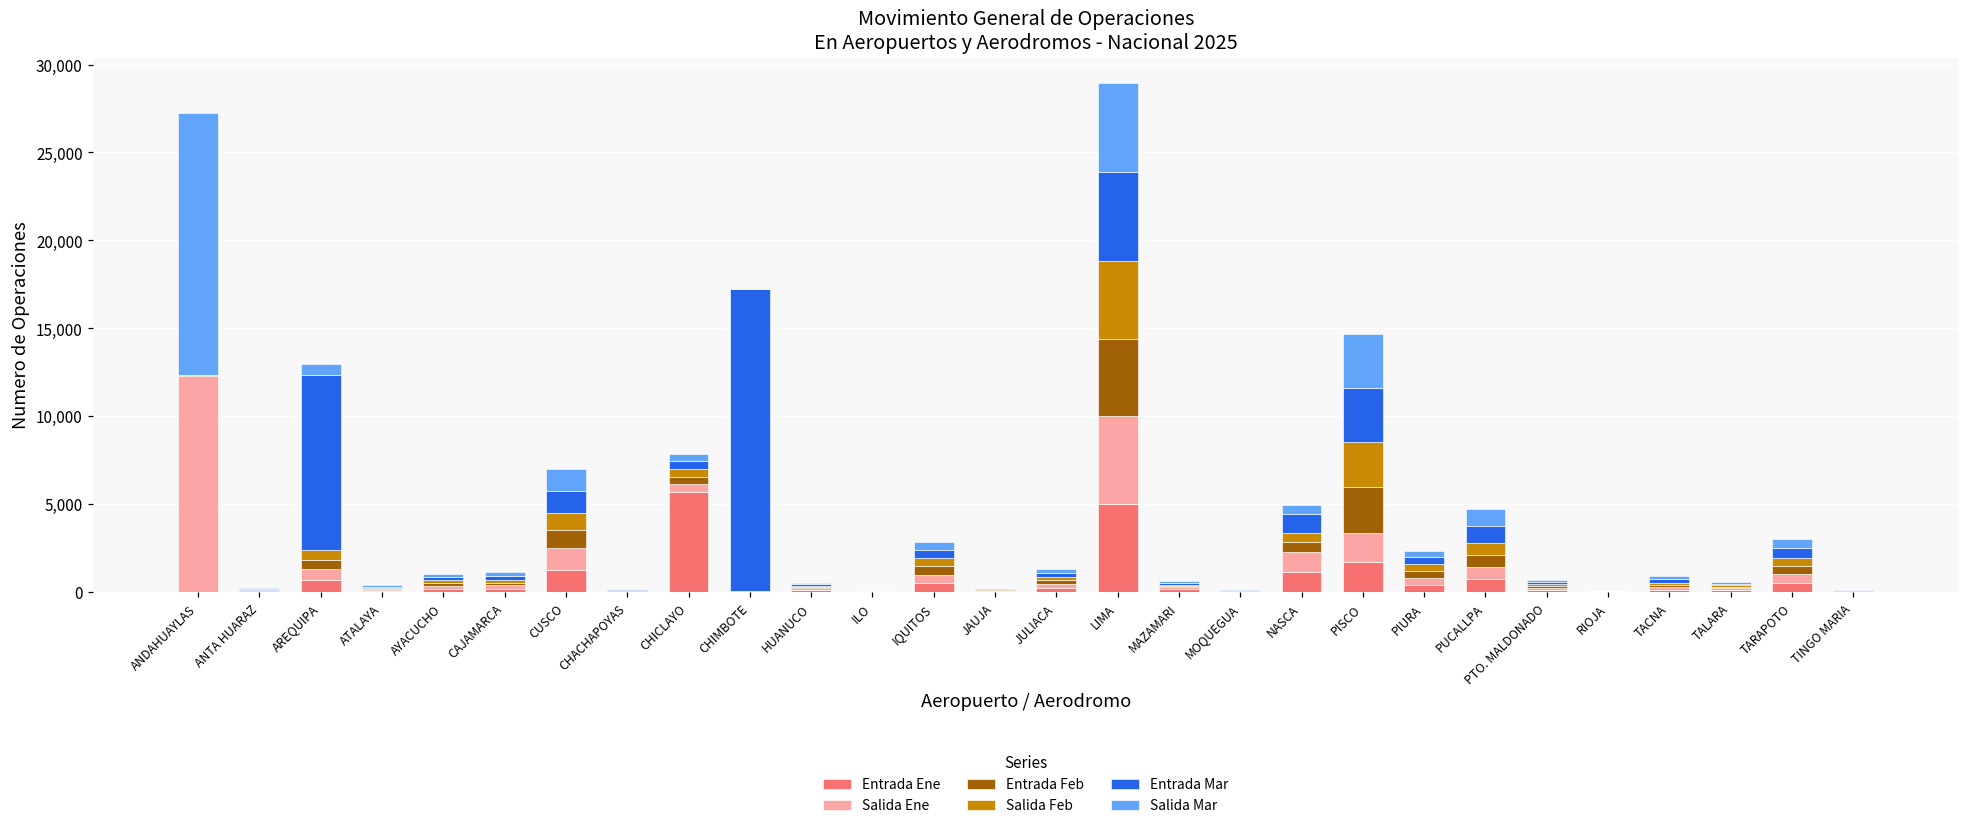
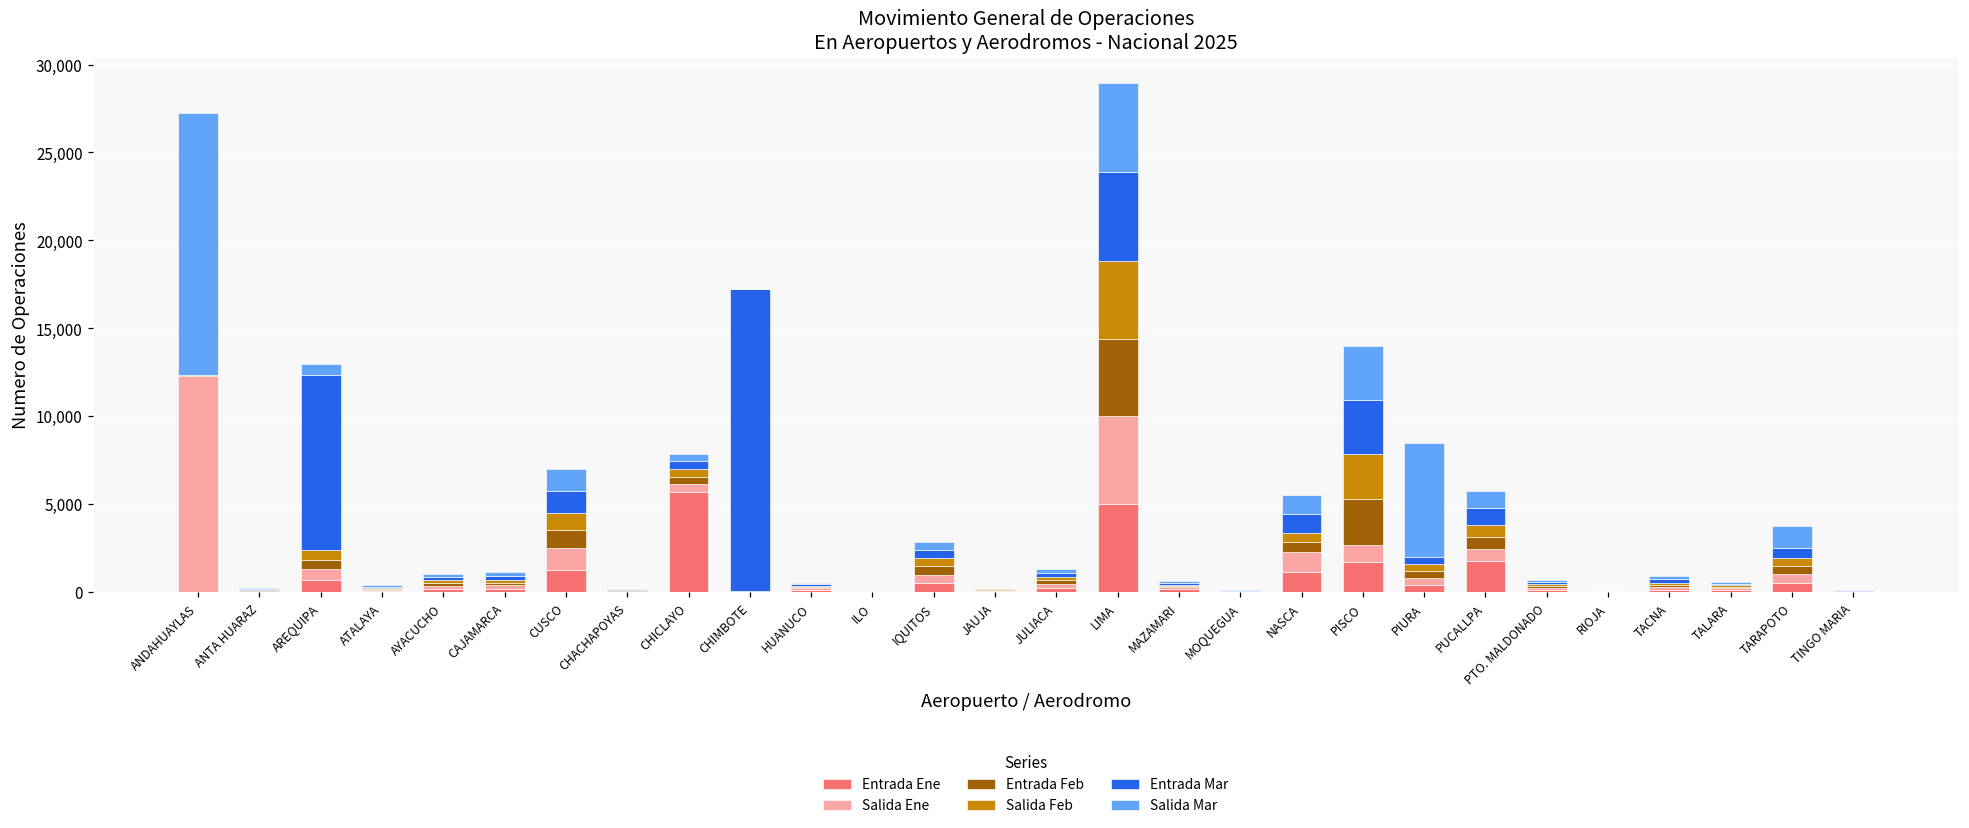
  {
    "Entrada Ene": {
      "AREQUIPA": "700",
      "AYACUCHO": "200",
      "CAJAMARCA": "200",
      "CUSCO": "1,200",
      "CHICLAYO": "5,700",
      "IQUITOS": "500",
      "JULIACA": "200",
      "LIMA": "5,000",
      "MOQUEGUA": "0",
      "NASCA": "1,100",
      "PISCO": "1,700",
      "PIURA": "400",
-     "PUCALLPA": "700",
+     "PUCALLPA": "1,700",
      "TARAPOTO": "500"
    },
    "Salida Ene": {
      "ANDAHUAYLAS": "12,300",
      "AREQUIPA": "700",
      "AYACUCHO": "200",
      "CAJAMARCA": "200",
      "CUSCO": "1,200",
      "CHICLAYO": "400",
      "IQUITOS": "500",
      "JULIACA": "200",
      "LIMA": "5,000",
      "MOQUEGUA": "0",
      "NASCA": "1,100",
-     "PISCO": "1,700",
+     "PISCO": "1,000",
      "PIURA": "400",
      "PUCALLPA": "700",
      "TARAPOTO": "500"
    },
    "Entrada Mar": {
      "AREQUIPA": "10,000",
      "AYACUCHO": "200",
      "CAJAMARCA": "200",
      "CUSCO": "1,200",
      "CHICLAYO": "400",
      "CHIMBOTE": "17,200",
      "IQUITOS": "500",
      "JULIACA": "200",
      "LIMA": "5,000",
      "NASCA": "1,100",
      "PISCO": "3,100",
      "PIURA": "400",
      "PUCALLPA": "1,000",
      "TACNA": "200",
      "TARAPOTO": "500"
    },
    "Salida Mar": {
      "ANDAHUAYLAS": "15,000",
      "AREQUIPA": "600",
      "AYACUCHO": "200",
      "CAJAMARCA": "200",
      "CUSCO": "1,200",
      "CHICLAYO": "400",
      "IQUITOS": "500",
      "JULIACA": "200",
      "LIMA": "5,100",
-     "NASCA": "500",
+     "NASCA": "1,100",
      "PISCO": "3,100",
-     "PIURA": "400",
+     "PIURA": "6,500",
      "PUCALLPA": "1,000",
      "TACNA": "200",
-     "TARAPOTO": "500"
+     "TARAPOTO": "1,300"
    }
  }
